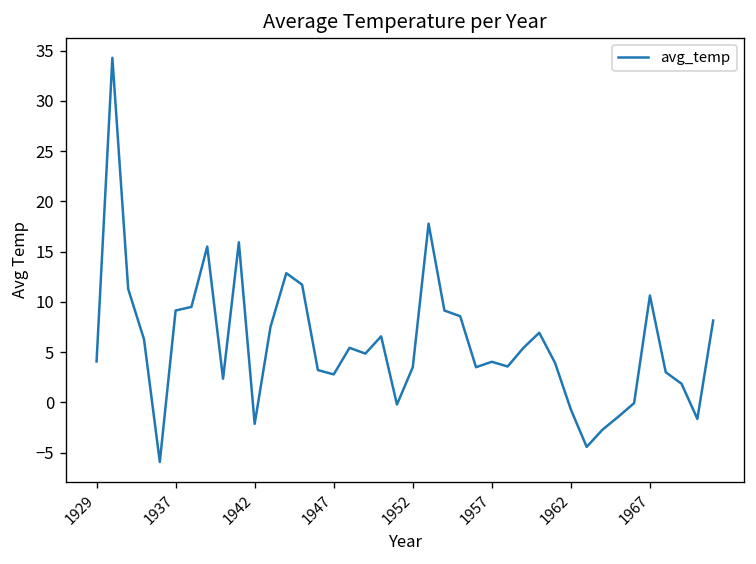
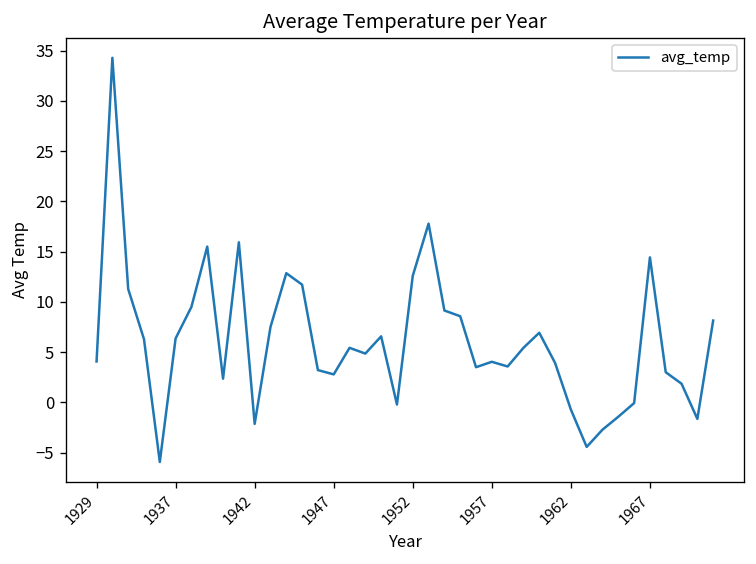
  {
    "1929": 4,
-   "1937": 9,
+   "1937": 6,
    "1942": -2,
    "1947": 3,
-   "1952": 4,
+   "1952": 13,
    "1957": 4,
    "1962": -1,
-   "1967": 11
+   "1967": 14
  }
